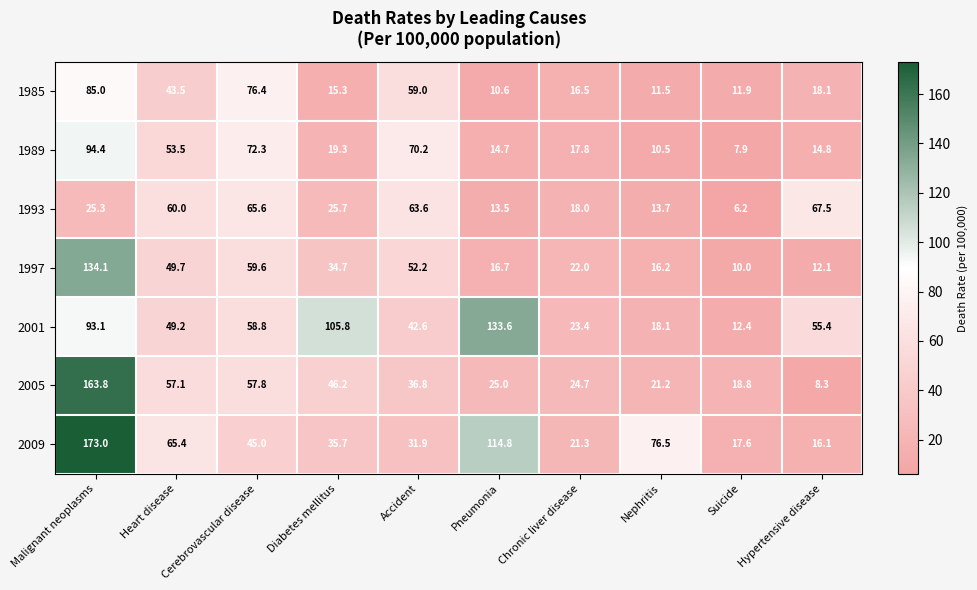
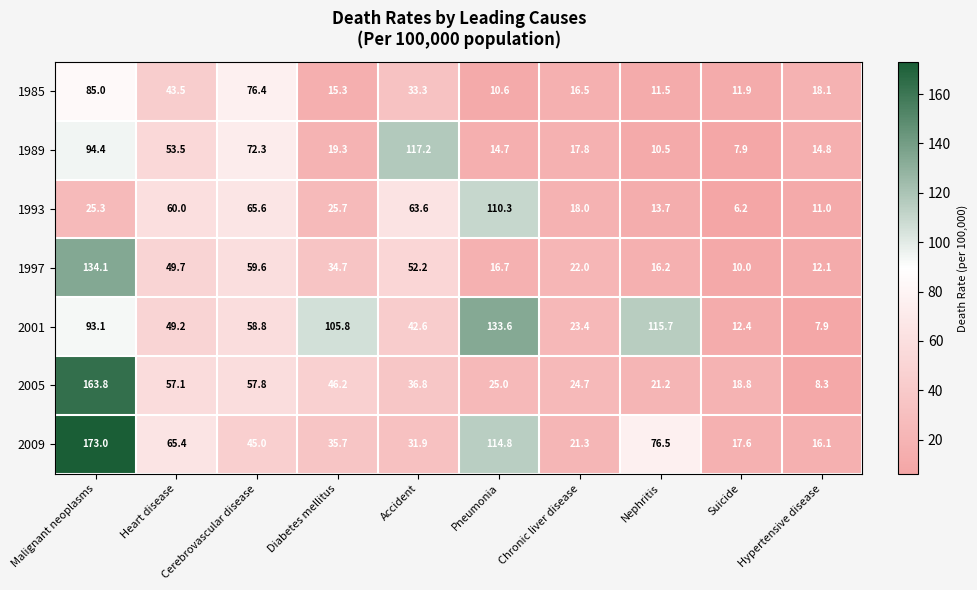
  {
    "1985": {
      "Malignant neoplasms": 85.0,
      "Heart disease": 43.5,
      "Cerebrovascular disease": 76.4,
      "Diabetes mellitus": 15.3,
-     "Accident": 59.0,
+     "Accident": 33.3,
      "Pneumonia": 10.6,
      "Chronic liver disease": 16.5,
      "Nephritis": 11.5,
      "Suicide": 11.9,
      "Hypertensive disease": 18.1
    },
    "1989": {
      "Malignant neoplasms": 94.4,
      "Heart disease": 53.5,
      "Cerebrovascular disease": 72.3,
      "Diabetes mellitus": 19.3,
-     "Accident": 70.2,
+     "Accident": 117.2,
      "Pneumonia": 14.7,
      "Chronic liver disease": 17.8,
      "Nephritis": 10.5,
      "Suicide": 7.9,
      "Hypertensive disease": 14.8
    },
    "1993": {
      "Malignant neoplasms": 25.3,
      "Heart disease": 60.0,
      "Cerebrovascular disease": 65.6,
      "Diabetes mellitus": 25.7,
      "Accident": 63.6,
-     "Pneumonia": 13.5,
+     "Pneumonia": 110.3,
      "Chronic liver disease": 18.0,
      "Nephritis": 13.7,
      "Suicide": 6.2,
-     "Hypertensive disease": 67.5
+     "Hypertensive disease": 11.0
    },
    "1997": {
      "Malignant neoplasms": 134.1,
      "Heart disease": 49.7,
      "Cerebrovascular disease": 59.6,
      "Diabetes mellitus": 34.7,
      "Accident": 52.2,
      "Pneumonia": 16.7,
      "Chronic liver disease": 22.0,
      "Nephritis": 16.2,
      "Suicide": 10.0,
      "Hypertensive disease": 12.1
    },
    "2001": {
      "Malignant neoplasms": 93.1,
      "Heart disease": 49.2,
      "Cerebrovascular disease": 58.8,
      "Diabetes mellitus": 105.8,
      "Accident": 42.6,
      "Pneumonia": 133.6,
      "Chronic liver disease": 23.4,
-     "Nephritis": 18.1,
+     "Nephritis": 115.7,
      "Suicide": 12.4,
-     "Hypertensive disease": 55.4
+     "Hypertensive disease": 7.9
    },
    "2005": {
      "Malignant neoplasms": 163.8,
      "Heart disease": 57.1,
      "Cerebrovascular disease": 57.8,
      "Accident": 36.8,
      "Pneumonia": 25.0,
      "Chronic liver disease": 24.7,
      "Nephritis": 21.2,
      "Suicide": 18.8,
      "Hypertensive disease": 8.3
    },
    "2009": {
      "Malignant neoplasms": 173.0,
      "Heart disease": 65.4,
      "Cerebrovascular disease": 45.0,
      "Diabetes mellitus": 35.7,
      "Accident": 31.9,
      "Pneumonia": 114.8,
      "Chronic liver disease": 21.3,
      "Nephritis": 76.5,
      "Suicide": 17.6,
      "Hypertensive disease": 16.1
    }
  }
